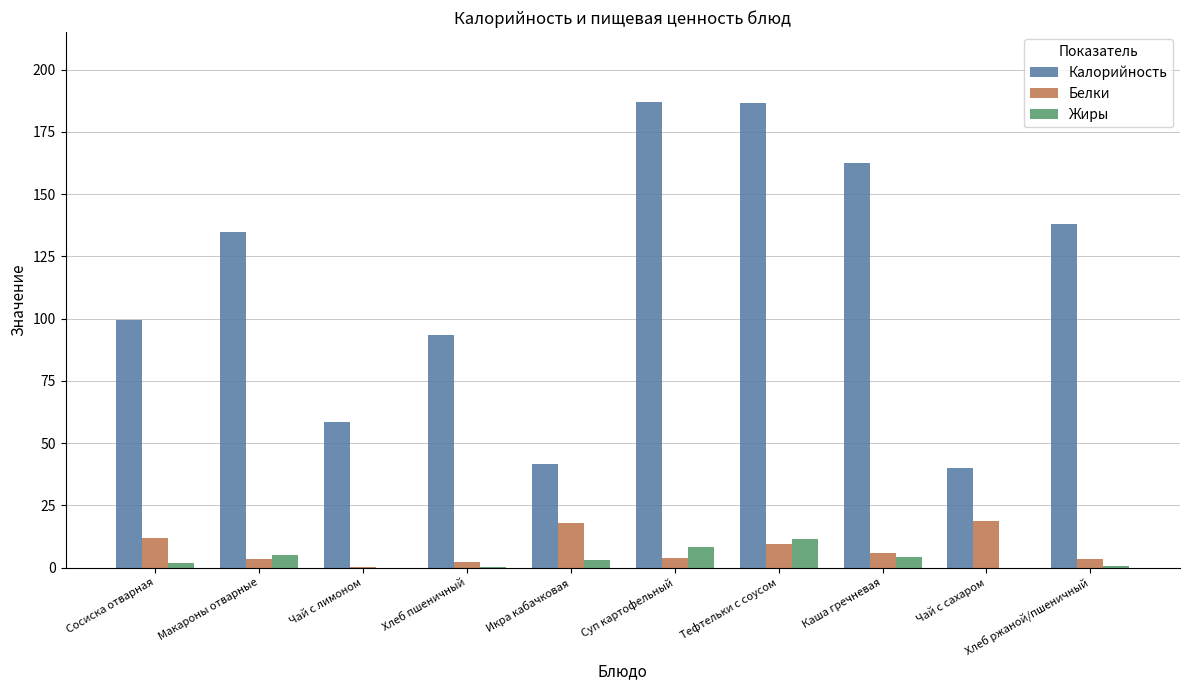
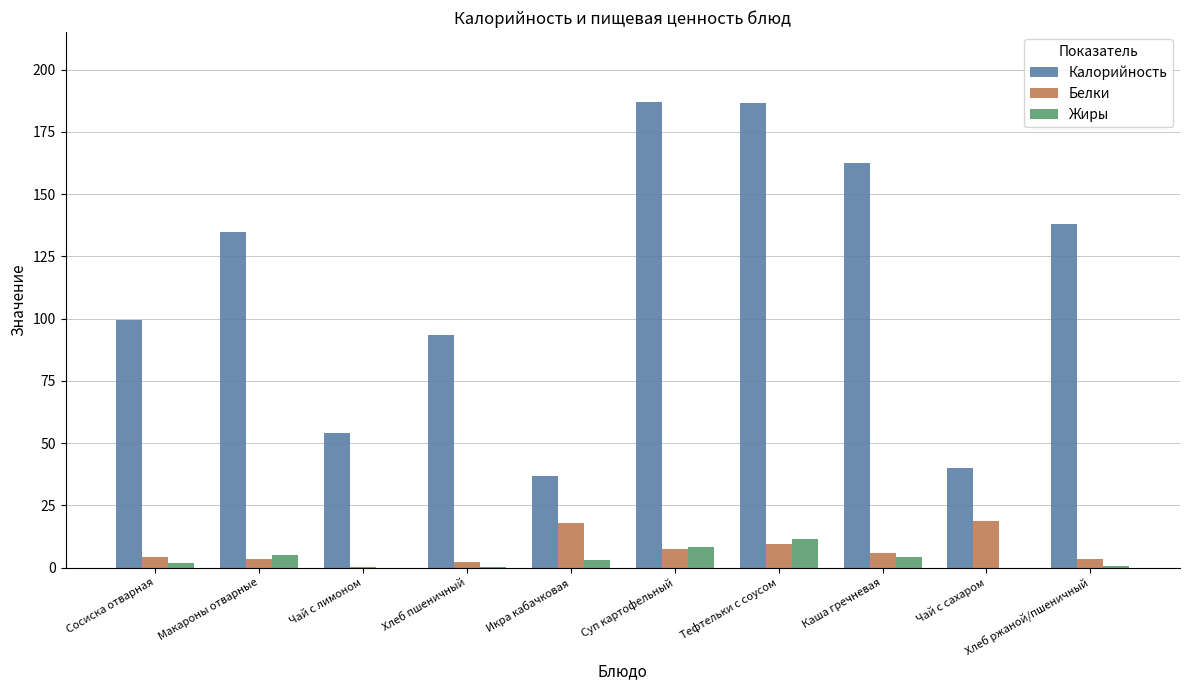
  {
    "Калорийность": {
      "Сосиска отварная": 100,
      "Макароны отварные": 135,
-     "Чай с лимоном": 59,
+     "Чай с лимоном": 54,
      "Хлеб пшеничный": 94,
-     "Икра кабачковая": 42,
+     "Икра кабачковая": 37,
      "Суп картофельный": 187,
      "Тефтельки с соусом": 186,
      "Каша гречневая": 163,
      "Чай с сахаром": 40,
      "Хлеб ржаной/пшеничный": 138
    },
    "Белки": {
-     "Сосиска отварная": 12,
+     "Сосиска отварная": 4,
      "Макароны отварные": 3,
      "Хлеб пшеничный": 2,
      "Икра кабачковая": 18,
-     "Суп картофельный": 4,
+     "Суп картофельный": 7,
      "Тефтельки с соусом": 10,
      "Каша гречневая": 6,
      "Чай с сахаром": 19,
      "Хлеб ржаной/пшеничный": 3
    },
    "Жиры": {
      "Сосиска отварная": 2,
      "Макароны отварные": 5,
      "Чай с лимоном": 0,
      "Икра кабачковая": 3,
      "Суп картофельный": 8,
      "Тефтельки с соусом": 12,
      "Каша гречневая": 4,
      "Чай с сахаром": 0
    }
  }
